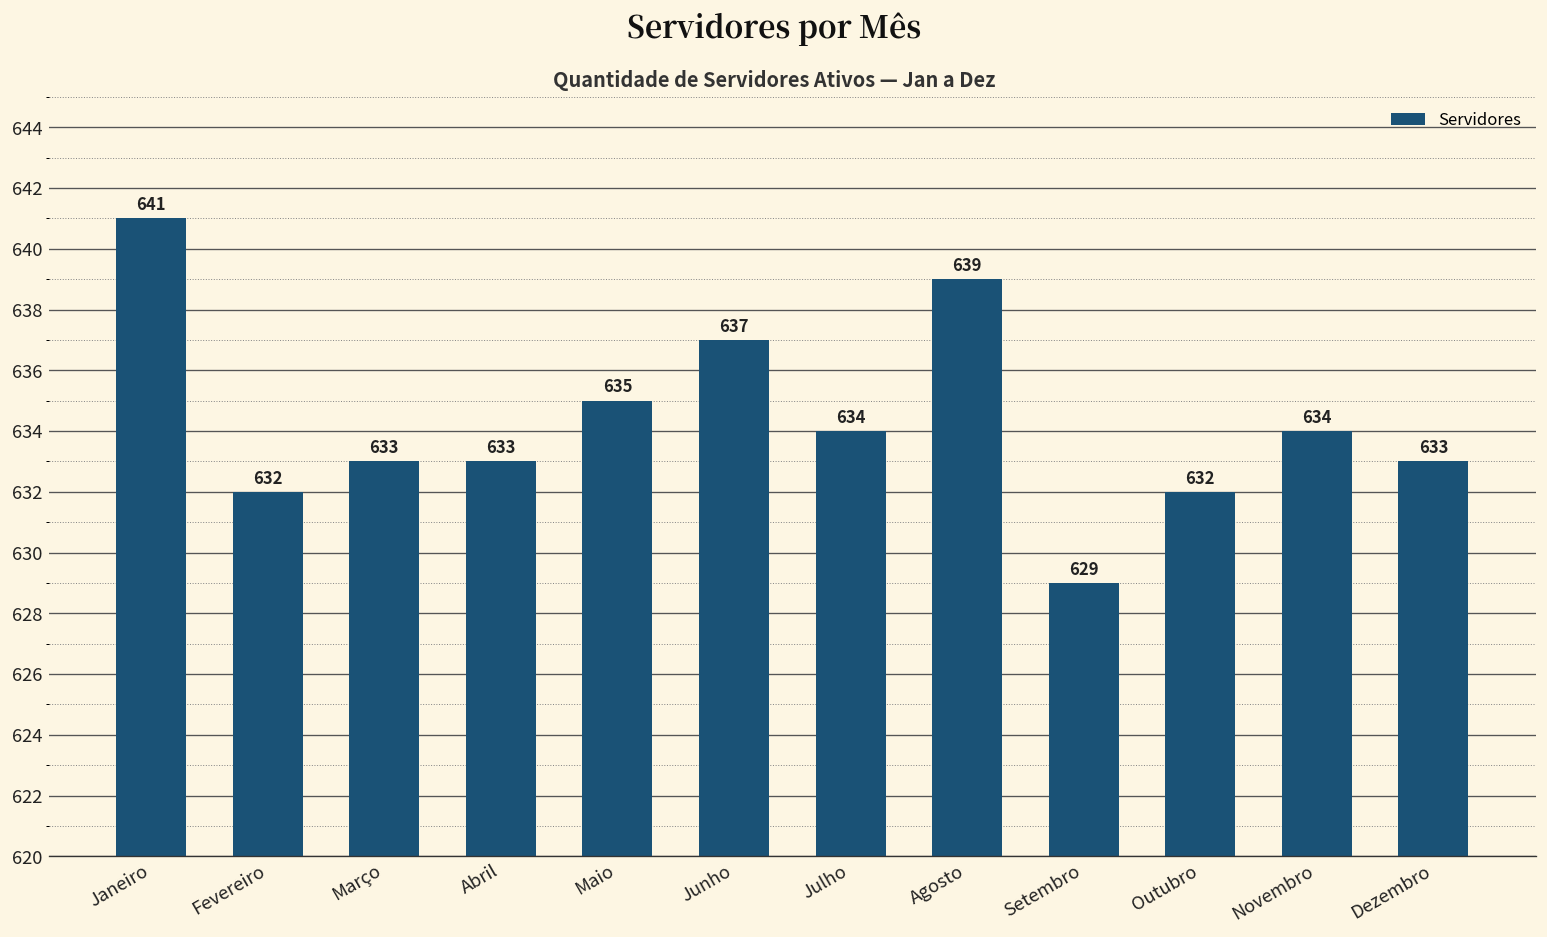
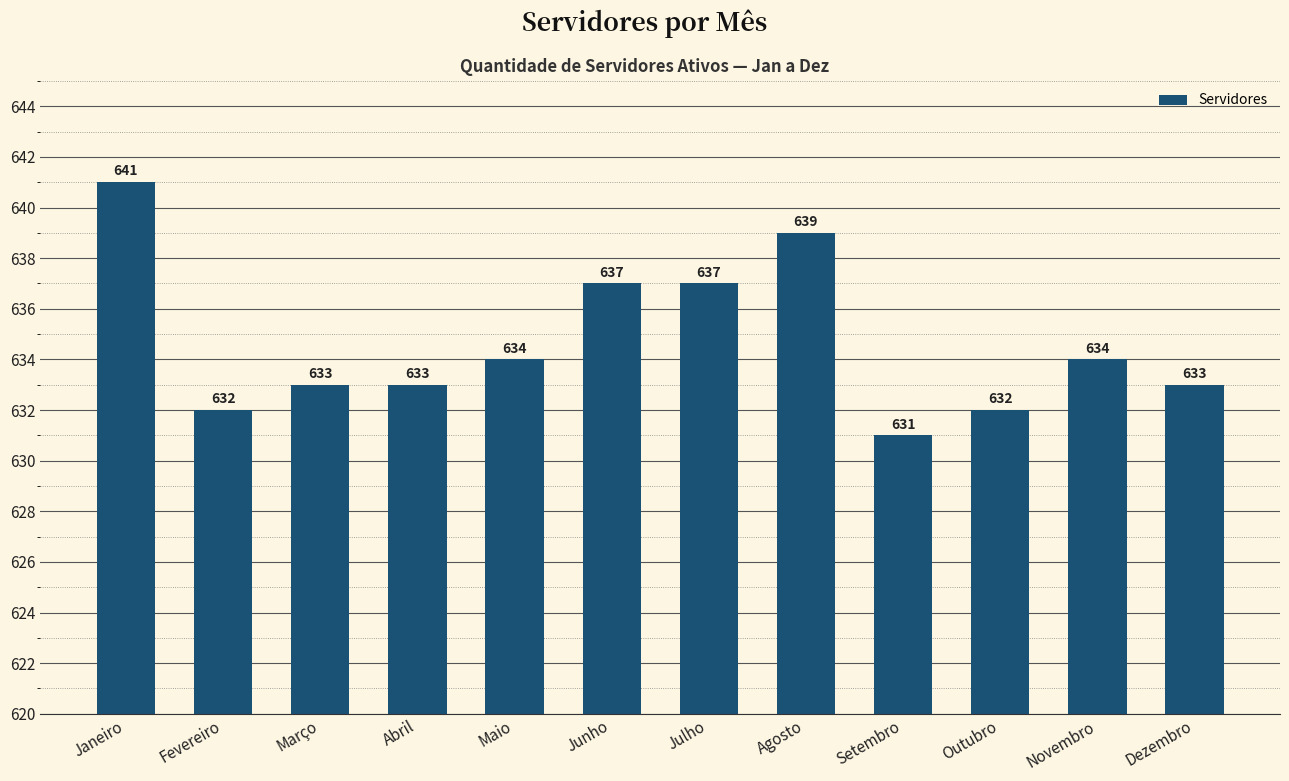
  {
    "Janeiro": 641,
    "Fevereiro": 632,
    "Março": 633,
    "Abril": 633,
-   "Maio": 635,
+   "Maio": 634,
    "Junho": 637,
-   "Julho": 634,
+   "Julho": 637,
    "Agosto": 639,
-   "Setembro": 629,
+   "Setembro": 631,
    "Outubro": 632,
    "Novembro": 634,
    "Dezembro": 633
  }
